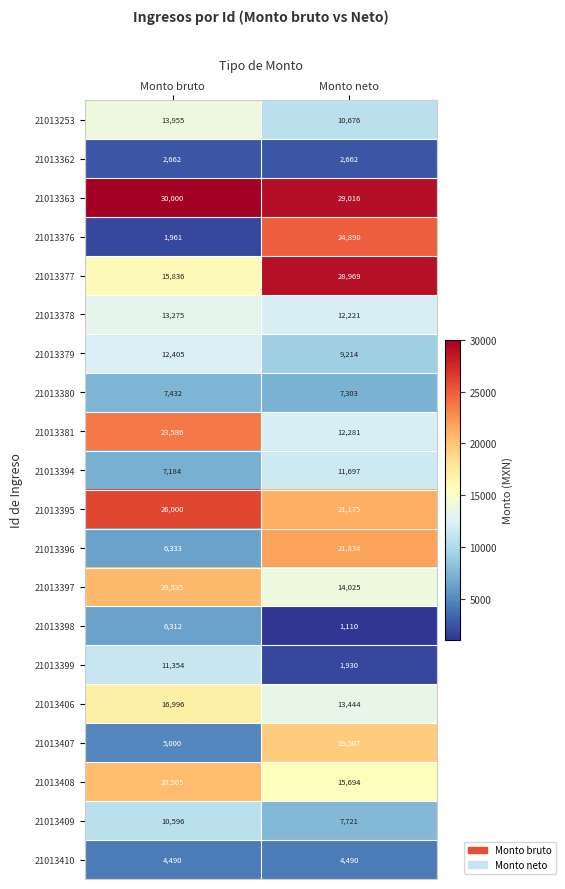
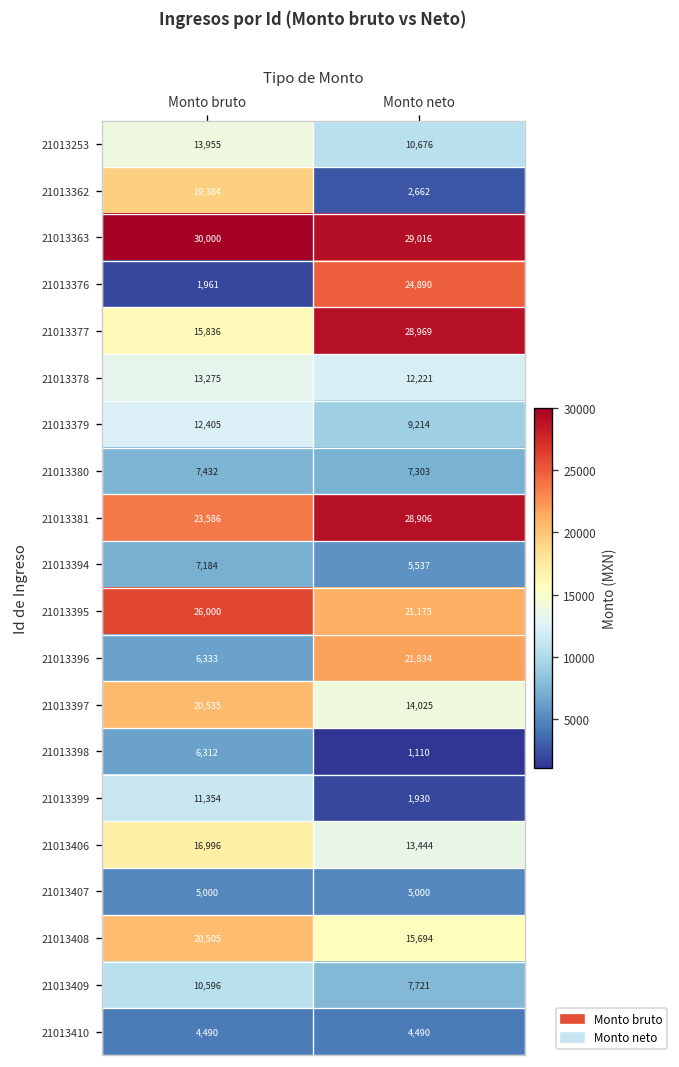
  {
    "21013253": {
      "Monto bruto": "13,955",
      "Monto neto": "10,676"
    },
    "21013362": {
-     "Monto bruto": "2,662",
+     "Monto bruto": "19,384",
      "Monto neto": "2,662"
    },
    "21013363": {
      "Monto bruto": "30,000",
      "Monto neto": "29,016"
    },
    "21013376": {
      "Monto bruto": "1,961",
      "Monto neto": "24,890"
    },
    "21013377": {
      "Monto bruto": "15,836",
      "Monto neto": "28,969"
    },
    "21013378": {
      "Monto bruto": "13,275",
      "Monto neto": "12,221"
    },
    "21013379": {
      "Monto bruto": "12,405",
      "Monto neto": "9,214"
    },
    "21013380": {
      "Monto bruto": "7,432",
      "Monto neto": "7,303"
    },
    "21013381": {
      "Monto bruto": "23,586",
-     "Monto neto": "12,281"
+     "Monto neto": "28,906"
    },
    "21013394": {
      "Monto bruto": "7,184",
-     "Monto neto": "11,697"
+     "Monto neto": "5,537"
    },
    "21013395": {
      "Monto bruto": "26,000",
      "Monto neto": "21,175"
    },
    "21013396": {
      "Monto bruto": "6,333",
      "Monto neto": "21,834"
    },
    "21013397": {
      "Monto bruto": "20,535",
      "Monto neto": "14,025"
    },
    "21013398": {
      "Monto bruto": "6,312",
      "Monto neto": "1,110"
    },
    "21013399": {
      "Monto bruto": "11,354",
      "Monto neto": "1,930"
    },
    "21013406": {
      "Monto bruto": "16,996",
      "Monto neto": "13,444"
    },
    "21013407": {
      "Monto bruto": "5,000",
-     "Monto neto": "19,507"
+     "Monto neto": "5,000"
    },
    "21013408": {
      "Monto bruto": "20,505",
      "Monto neto": "15,694"
    },
    "21013409": {
      "Monto bruto": "10,596",
      "Monto neto": "7,721"
    },
    "21013410": {
      "Monto bruto": "4,490",
      "Monto neto": "4,490"
    }
  }
